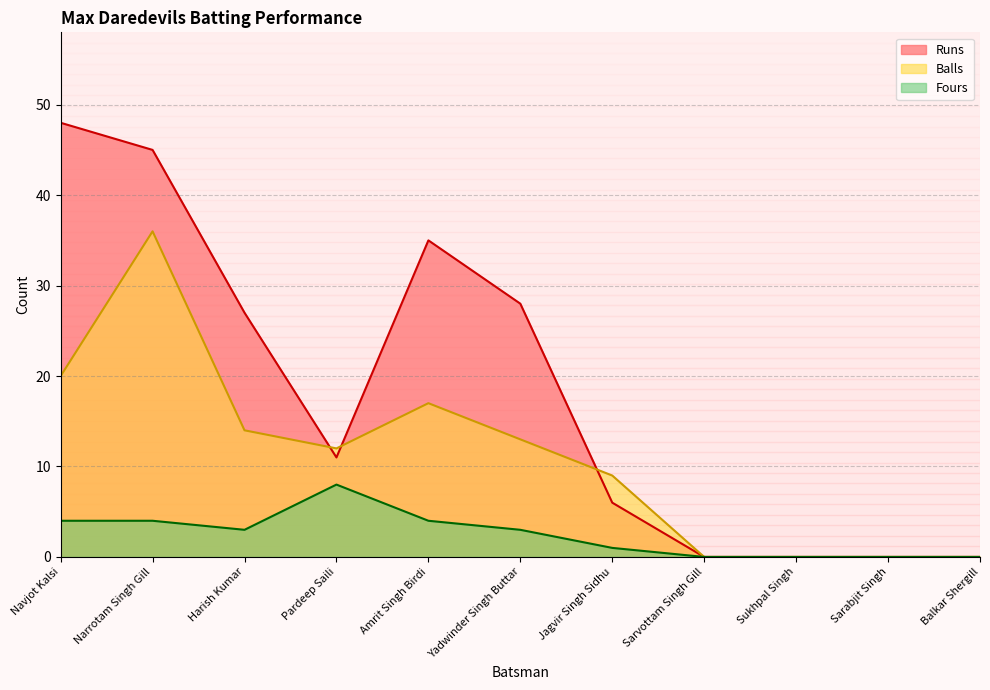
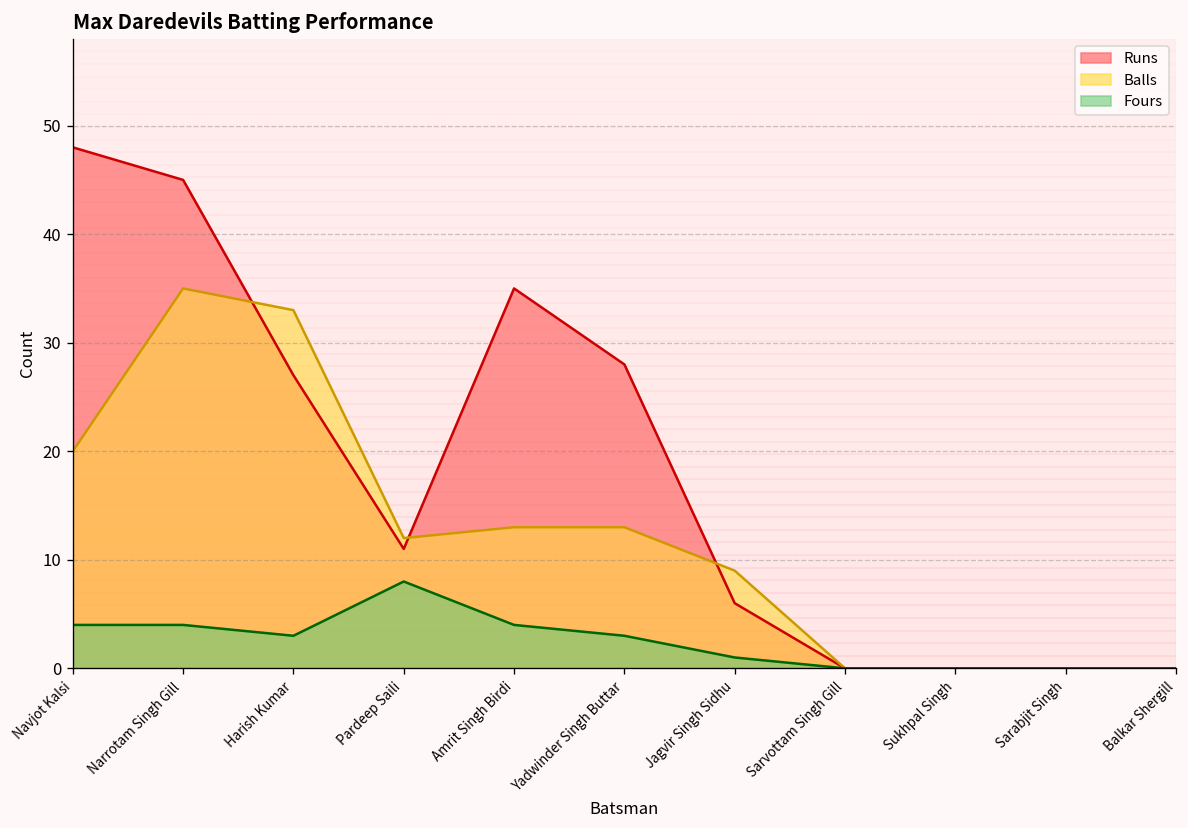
  {
    "Runs": {
      "Navjot Kalsi": 48,
      "Narrotam Singh Gill": 45,
      "Harish Kumar": 27,
      "Pardeep Saili": 11,
      "Amrit Singh Birdi": 35,
      "Yadwinder Singh Buttar": 28,
      "Jagvir Singh Sidhu": 6
    },
    "Balls": {
      "Navjot Kalsi": 20,
-     "Narrotam Singh Gill": 36,
-     "Harish Kumar": 14,
+     "Narrotam Singh Gill": 35,
+     "Harish Kumar": 33,
      "Pardeep Saili": 12,
-     "Amrit Singh Birdi": 17,
+     "Amrit Singh Birdi": 13,
      "Yadwinder Singh Buttar": 13,
      "Jagvir Singh Sidhu": 9
    },
    "Fours": {
      "Navjot Kalsi": 4,
      "Narrotam Singh Gill": 4,
      "Harish Kumar": 3,
      "Pardeep Saili": 8,
      "Amrit Singh Birdi": 4,
      "Yadwinder Singh Buttar": 3,
      "Jagvir Singh Sidhu": 1
    }
  }
